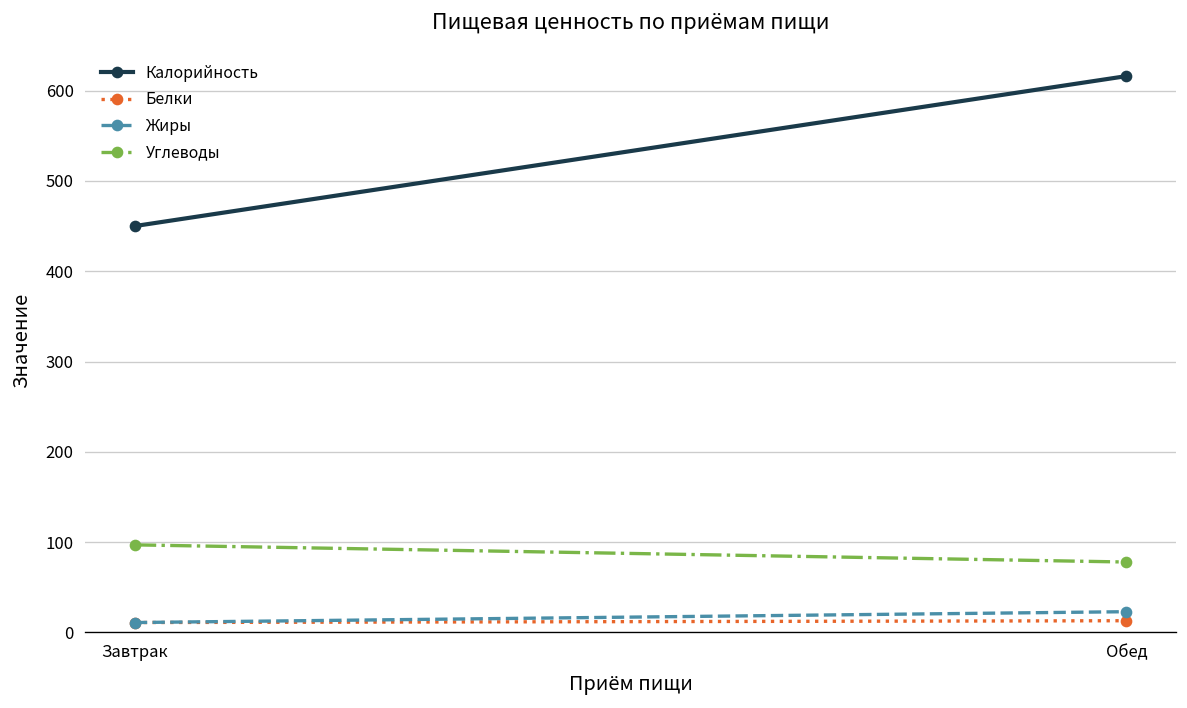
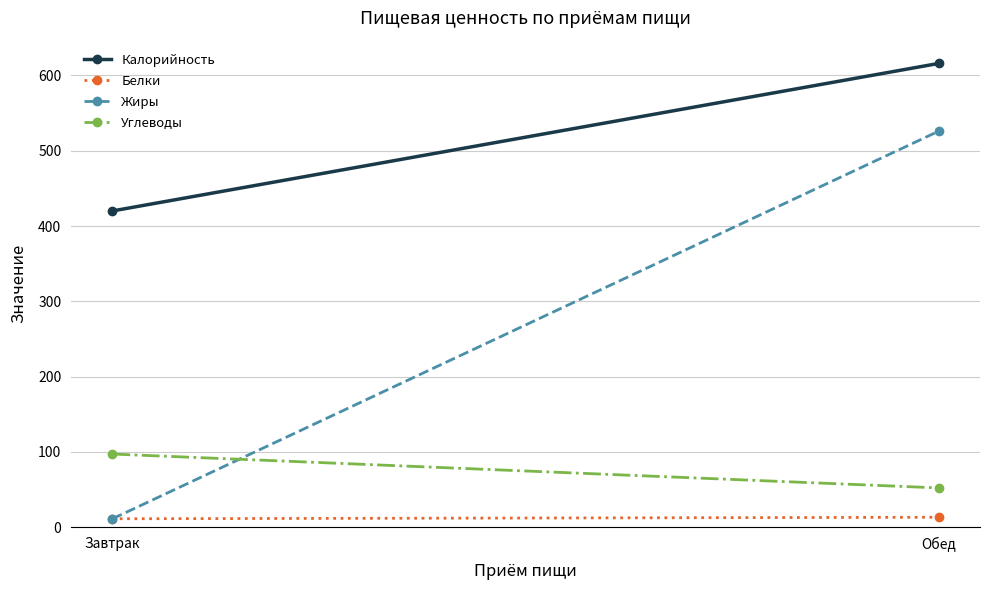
  {
    "Калорийность": {
-     "Завтрак": 450,
+     "Завтрак": 420,
      "Обед": 620
    },
    "Белки": {
      "Обед": 10
    },
    "Жиры": {
-     "Обед": 20
+     "Обед": 530
    },
    "Углеводы": {
      "Завтрак": 100,
-     "Обед": 80
+     "Обед": 50
    }
  }
